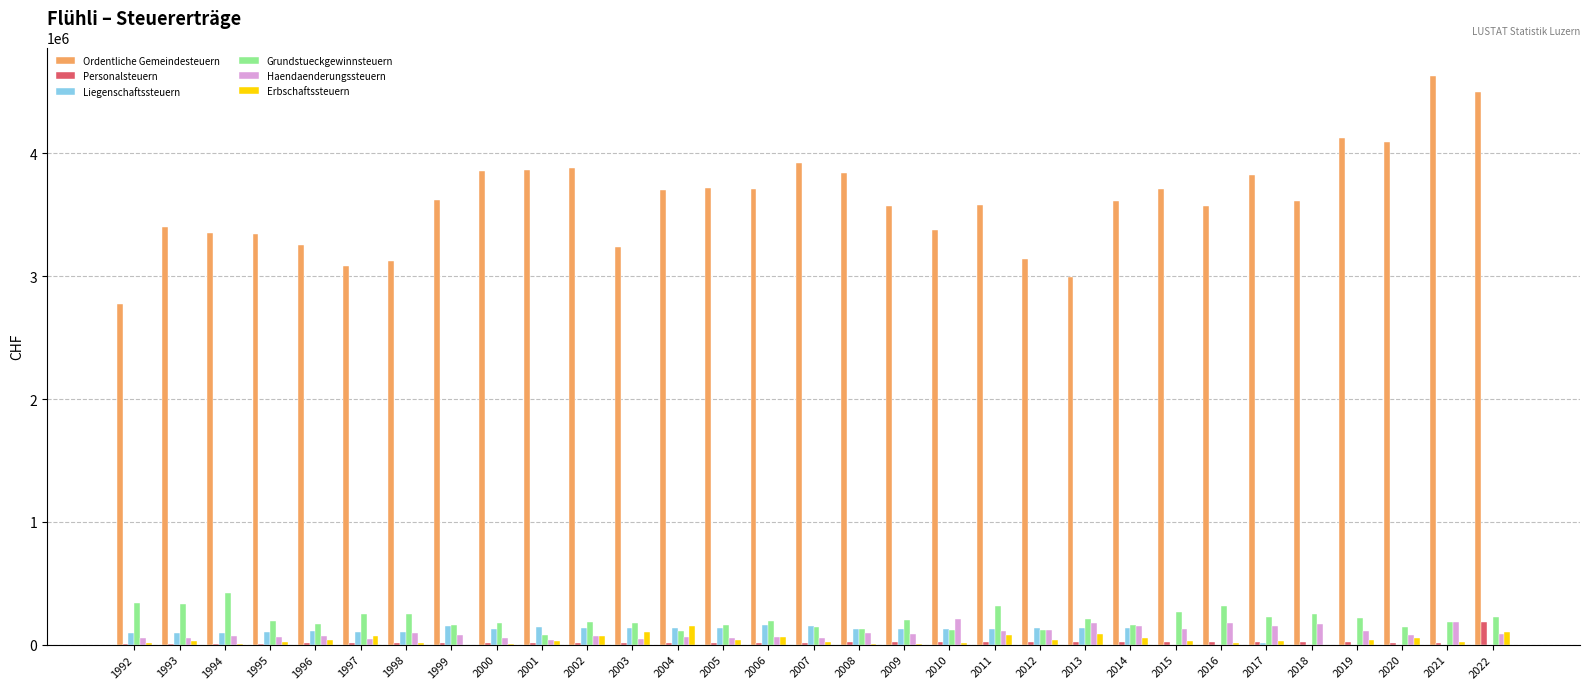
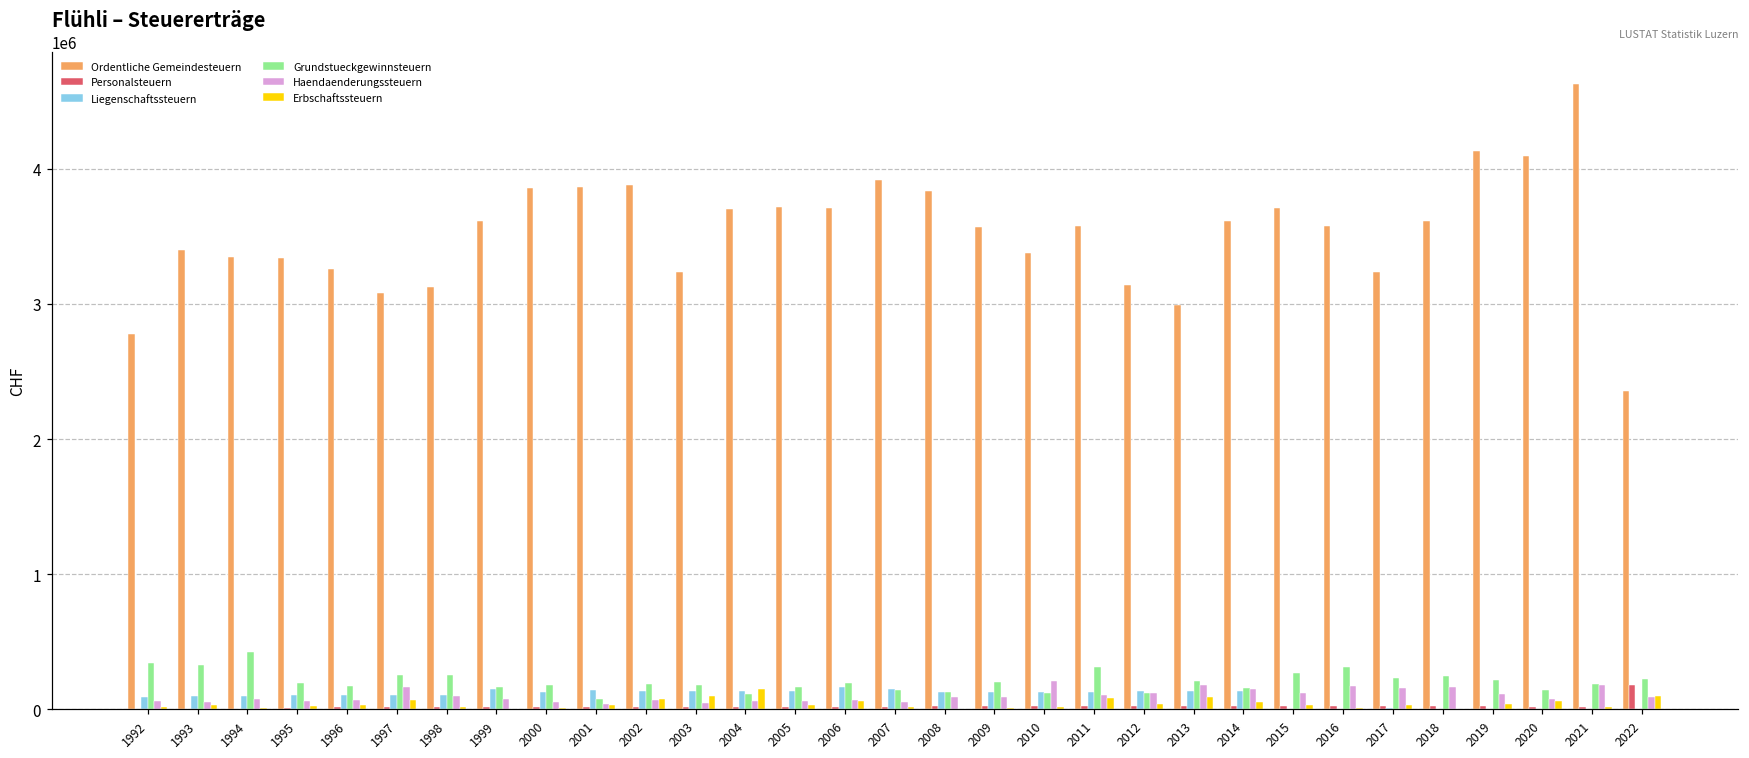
  {
    "Ordentliche Gemeindesteuern": {
      "1992": 2770000,
      "1993": 3400000,
      "1994": 3350000,
      "1995": 3340000,
      "1996": 3260000,
      "1997": 3080000,
      "1998": 3120000,
      "1999": 3620000,
      "2000": 3860000,
      "2001": 3860000,
      "2002": 3880000,
      "2003": 3240000,
      "2004": 3700000,
      "2005": 3720000,
      "2006": 3710000,
      "2007": 3920000,
      "2008": 3840000,
      "2009": 3570000,
      "2010": 3380000,
      "2011": 3580000,
      "2012": 3140000,
      "2013": 2990000,
      "2014": 3610000,
      "2015": 3710000,
      "2016": 3580000,
-     "2017": 3830000,
+     "2017": 3230000,
      "2018": 3610000,
      "2019": 4130000,
      "2020": 4100000,
      "2021": 4630000,
-     "2022": 4500000
+     "2022": 2360000
    },
    "Personalsteuern": {
      "2008": 20000,
      "2009": 20000,
      "2010": 20000,
      "2011": 20000,
      "2012": 20000,
      "2013": 20000,
      "2014": 20000,
      "2015": 20000,
      "2016": 20000,
      "2017": 20000,
      "2018": 20000,
      "2019": 20000,
      "2022": 180000
    },
    "Liegenschaftssteuern": {
      "1992": 90000,
      "1993": 100000,
      "1994": 100000,
      "1995": 100000,
      "1996": 110000,
      "1997": 110000,
      "1998": 110000,
      "1999": 150000,
      "2000": 120000,
      "2001": 140000,
      "2002": 130000,
      "2003": 130000,
      "2004": 140000,
      "2005": 140000,
      "2006": 160000,
      "2007": 150000,
      "2008": 130000,
      "2009": 130000,
      "2010": 130000,
      "2011": 130000,
      "2012": 130000,
      "2013": 130000,
      "2014": 140000,
      "2016": 0,
      "2018": 0,
      "2019": 0,
      "2020": 0,
      "2021": 0,
      "2022": 0
    },
    "Grundstueckgewinnsteuern": {
      "1992": 340000,
      "1993": 330000,
      "1994": 420000,
      "1995": 190000,
      "1996": 170000,
      "1997": 250000,
      "1998": 250000,
      "1999": 160000,
      "2000": 180000,
      "2001": 70000,
      "2002": 180000,
      "2003": 180000,
      "2004": 110000,
      "2005": 160000,
      "2006": 190000,
      "2007": 140000,
      "2008": 130000,
      "2009": 200000,
      "2010": 120000,
      "2011": 310000,
      "2012": 120000,
      "2013": 210000,
      "2014": 160000,
      "2015": 270000,
      "2016": 310000,
      "2017": 230000,
      "2018": 250000,
      "2019": 210000,
      "2020": 140000,
      "2021": 190000,
      "2022": 220000
    },
    "Haendaenderungssteuern": {
      "1992": 60000,
      "1993": 50000,
      "1994": 70000,
      "1995": 60000,
      "1996": 70000,
-     "1997": 40000,
+     "1997": 160000,
      "1998": 100000,
      "1999": 80000,
      "2000": 50000,
      "2001": 40000,
      "2002": 70000,
      "2003": 40000,
      "2004": 60000,
      "2005": 60000,
      "2006": 60000,
      "2007": 60000,
      "2008": 90000,
      "2009": 90000,
      "2010": 210000,
      "2011": 110000,
      "2012": 120000,
      "2013": 180000,
      "2014": 150000,
      "2015": 120000,
      "2016": 170000,
      "2017": 150000,
      "2018": 160000,
      "2019": 110000,
      "2020": 80000,
      "2021": 180000,
      "2022": 90000
    },
    "Erbschaftssteuern": {
      "1993": 30000,
      "1995": 30000,
      "1996": 30000,
      "1997": 70000,
      "1999": 0,
      "2001": 30000,
      "2002": 70000,
      "2003": 100000,
      "2004": 150000,
      "2005": 30000,
      "2006": 60000,
      "2011": 80000,
      "2012": 40000,
      "2013": 90000,
      "2014": 50000,
      "2015": 30000,
      "2017": 30000,
      "2018": 0,
      "2019": 40000,
      "2020": 60000,
      "2022": 100000
    }
  }
